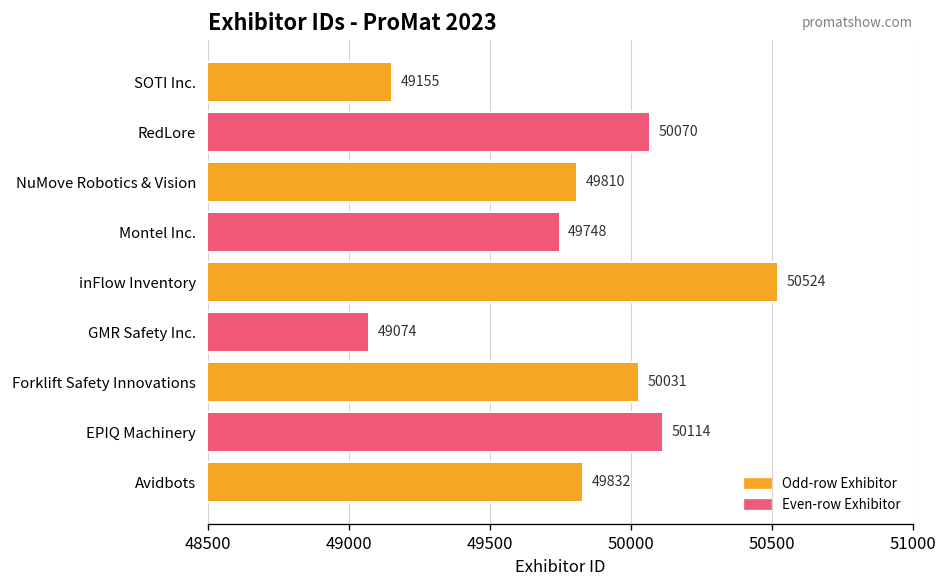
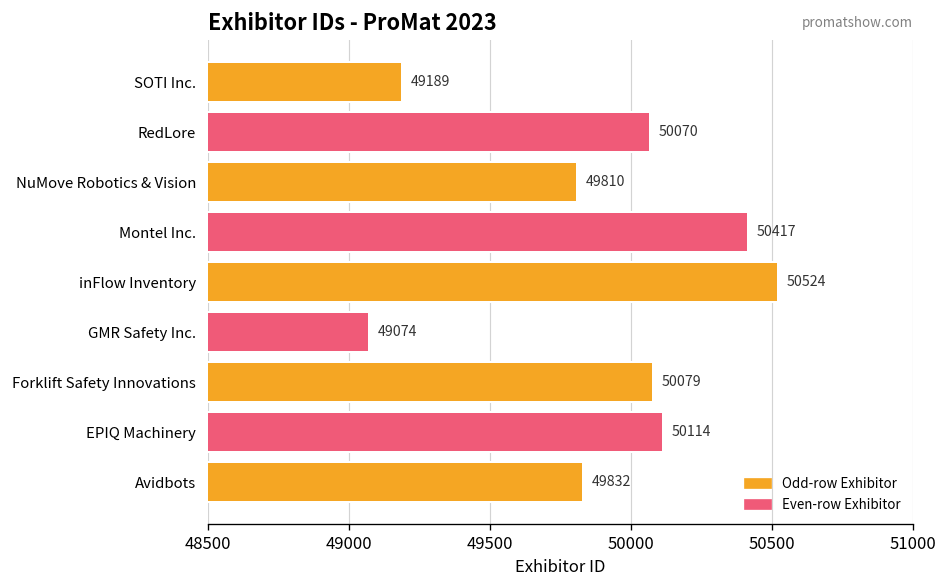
  {
-   "SOTI Inc.": 49155,
+   "SOTI Inc.": 49189,
    "RedLore": 50070,
    "NuMove Robotics & Vision": 49810,
-   "Montel Inc.": 49748,
+   "Montel Inc.": 50417,
    "inFlow Inventory": 50524,
    "GMR Safety Inc.": 49074,
-   "Forklift Safety Innovations": 50031,
+   "Forklift Safety Innovations": 50079,
    "EPIQ Machinery": 50114,
    "Avidbots": 49832
  }
